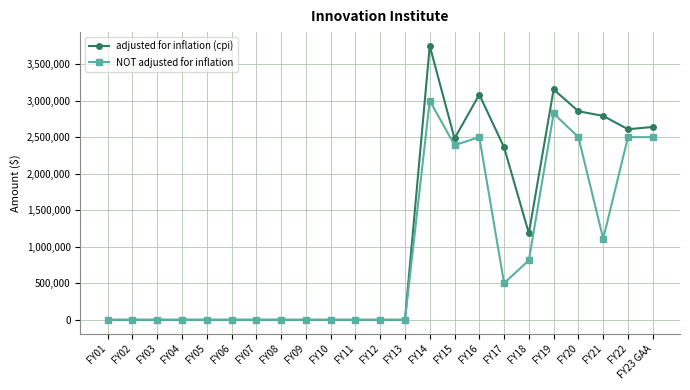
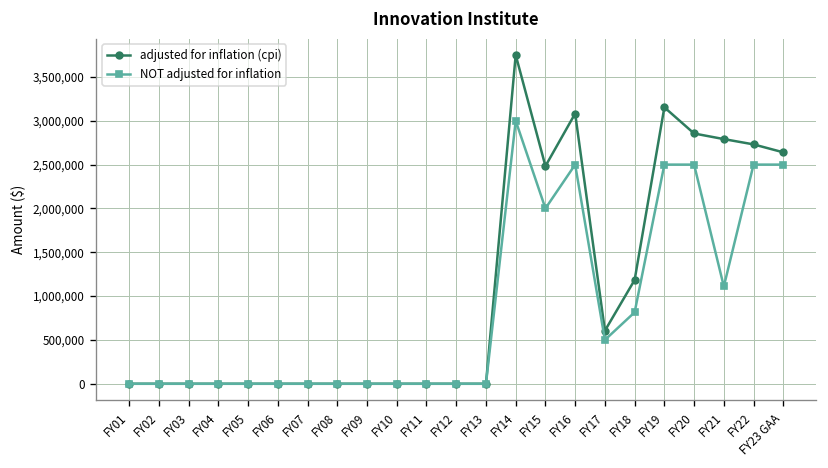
  {
    "adjusted for inflation (cpi)": {
      "FY14": "3,800,000",
      "FY15": "2,500,000",
      "FY16": "3,100,000",
-     "FY17": "2,400,000",
+     "FY17": "600,000",
      "FY18": "1,200,000",
      "FY19": "3,200,000",
      "FY20": "2,900,000",
      "FY21": "2,800,000",
-     "FY22": "2,600,000",
+     "FY22": "2,700,000",
      "FY23 GAA": "2,600,000"
    },
    "NOT adjusted for inflation": {
      "FY14": "3,000,000",
-     "FY15": "2,400,000",
+     "FY15": "2,000,000",
      "FY16": "2,500,000",
      "FY17": "500,000",
      "FY18": "800,000",
-     "FY19": "2,800,000",
+     "FY19": "2,500,000",
      "FY20": "2,500,000",
      "FY21": "1,100,000",
      "FY22": "2,500,000",
      "FY23 GAA": "2,500,000"
    }
  }
